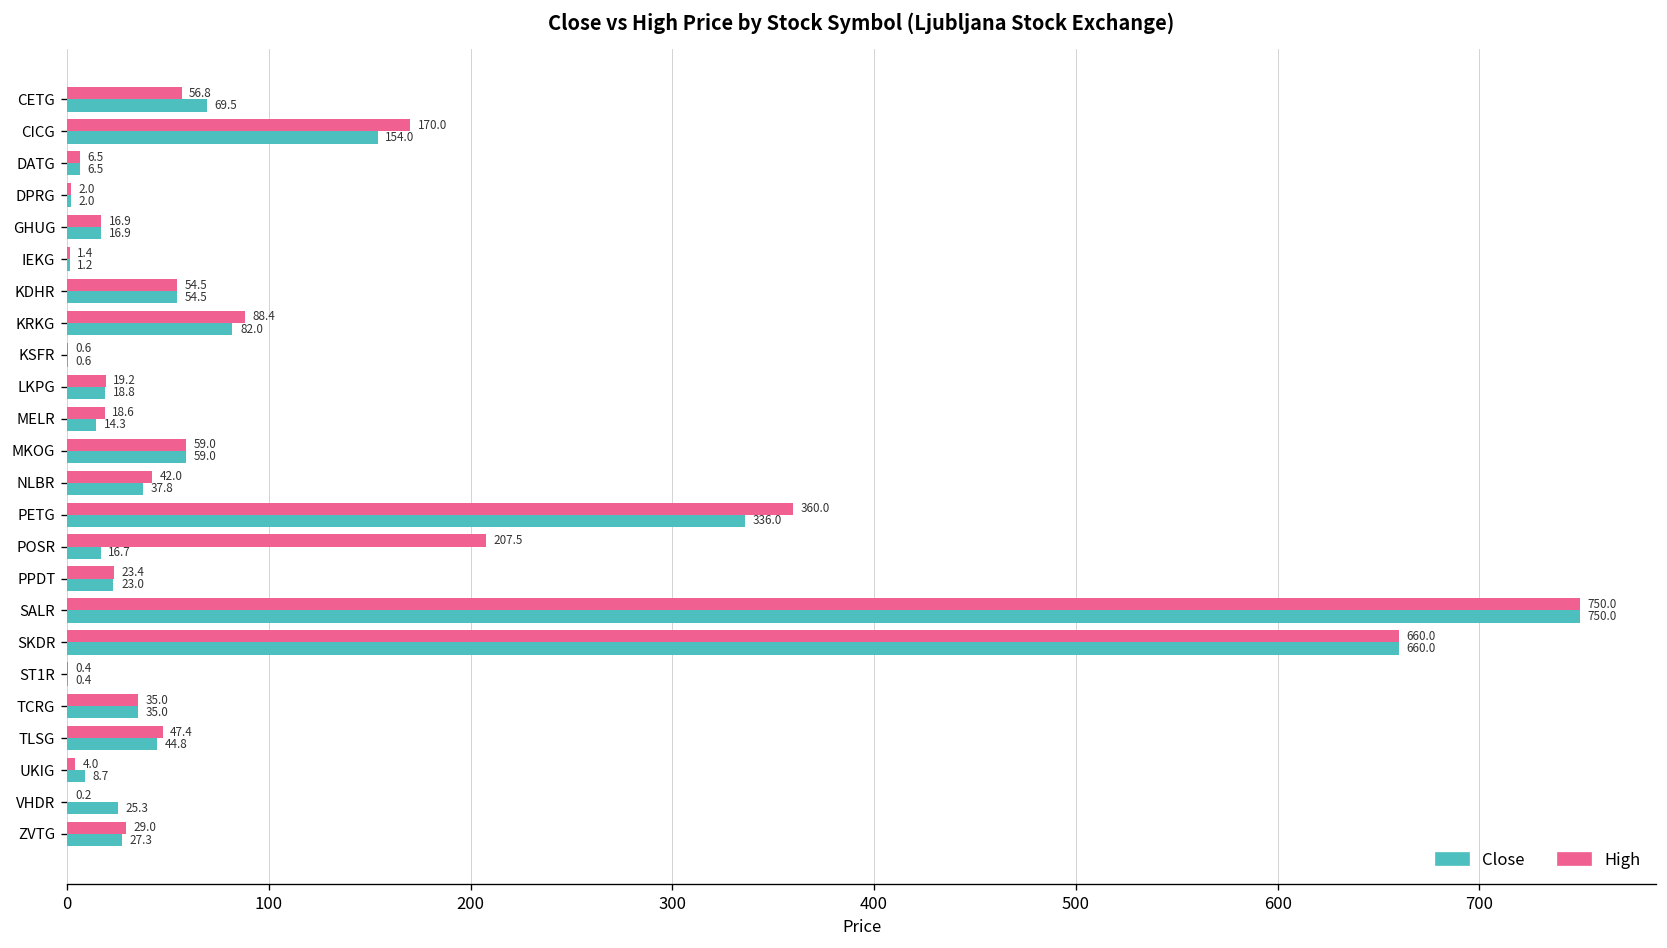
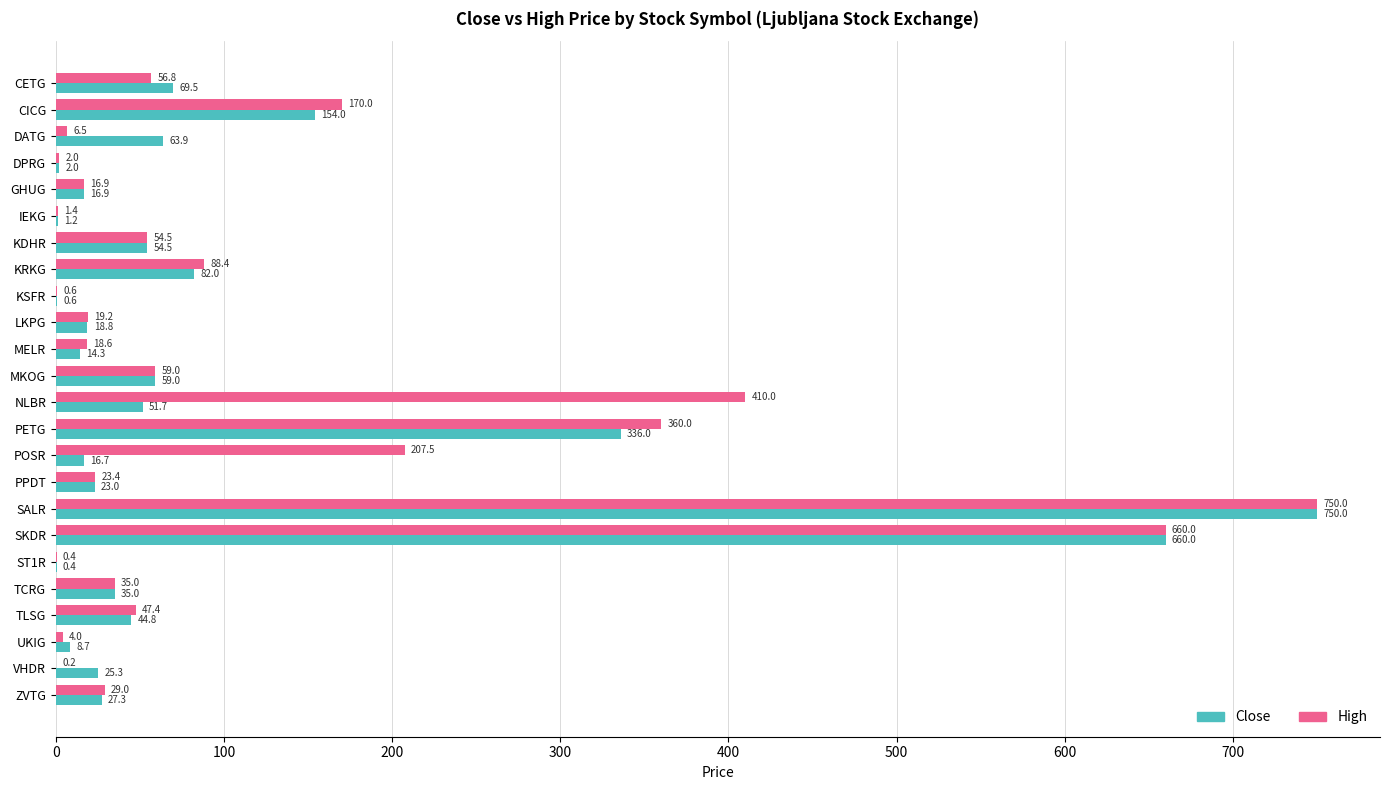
  {
    "Close": {
      "CETG": 69.5,
      "CICG": 154.0,
-     "DATG": 6.5,
+     "DATG": 63.9,
      "DPRG": 2.0,
      "GHUG": 16.9,
      "IEKG": 1.2,
      "KDHR": 54.5,
      "KRKG": 82.0,
      "KSFR": 0.6,
      "LKPG": 18.8,
      "MELR": 14.3,
      "MKOG": 59.0,
-     "NLBR": 37.8,
+     "NLBR": 51.7,
      "PETG": 336.0,
      "POSR": 16.7,
      "PPDT": 23.0,
      "SALR": 750.0,
      "SKDR": 660.0,
      "ST1R": 0.4,
      "TCRG": 35.0,
      "TLSG": 44.8,
      "UKIG": 8.7,
      "VHDR": 25.3,
      "ZVTG": 27.3
    },
    "High": {
      "CETG": 56.8,
      "CICG": 170.0,
      "DATG": 6.5,
      "DPRG": 2.0,
      "GHUG": 16.9,
      "IEKG": 1.4,
      "KDHR": 54.5,
      "KRKG": 88.4,
      "KSFR": 0.6,
      "LKPG": 19.2,
      "MELR": 18.6,
      "MKOG": 59.0,
-     "NLBR": 42.0,
+     "NLBR": 410.0,
      "PETG": 360.0,
      "POSR": 207.5,
      "PPDT": 23.4,
      "SALR": 750.0,
      "SKDR": 660.0,
      "ST1R": 0.4,
      "TCRG": 35.0,
      "TLSG": 47.4,
      "UKIG": 4.0,
      "VHDR": 0.2,
      "ZVTG": 29.0
    }
  }
